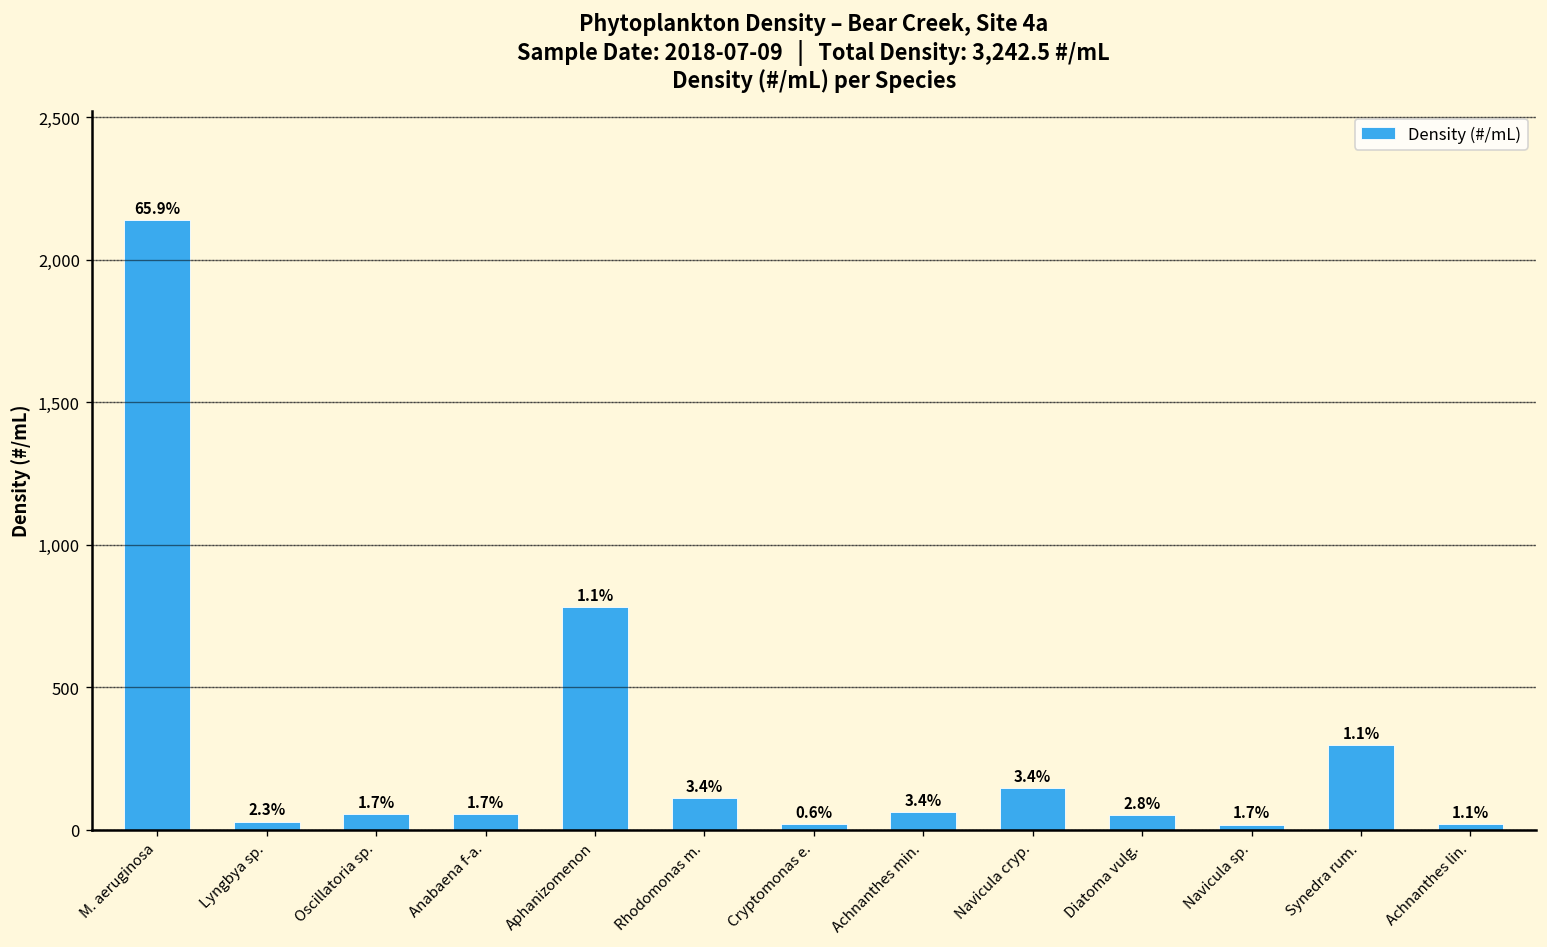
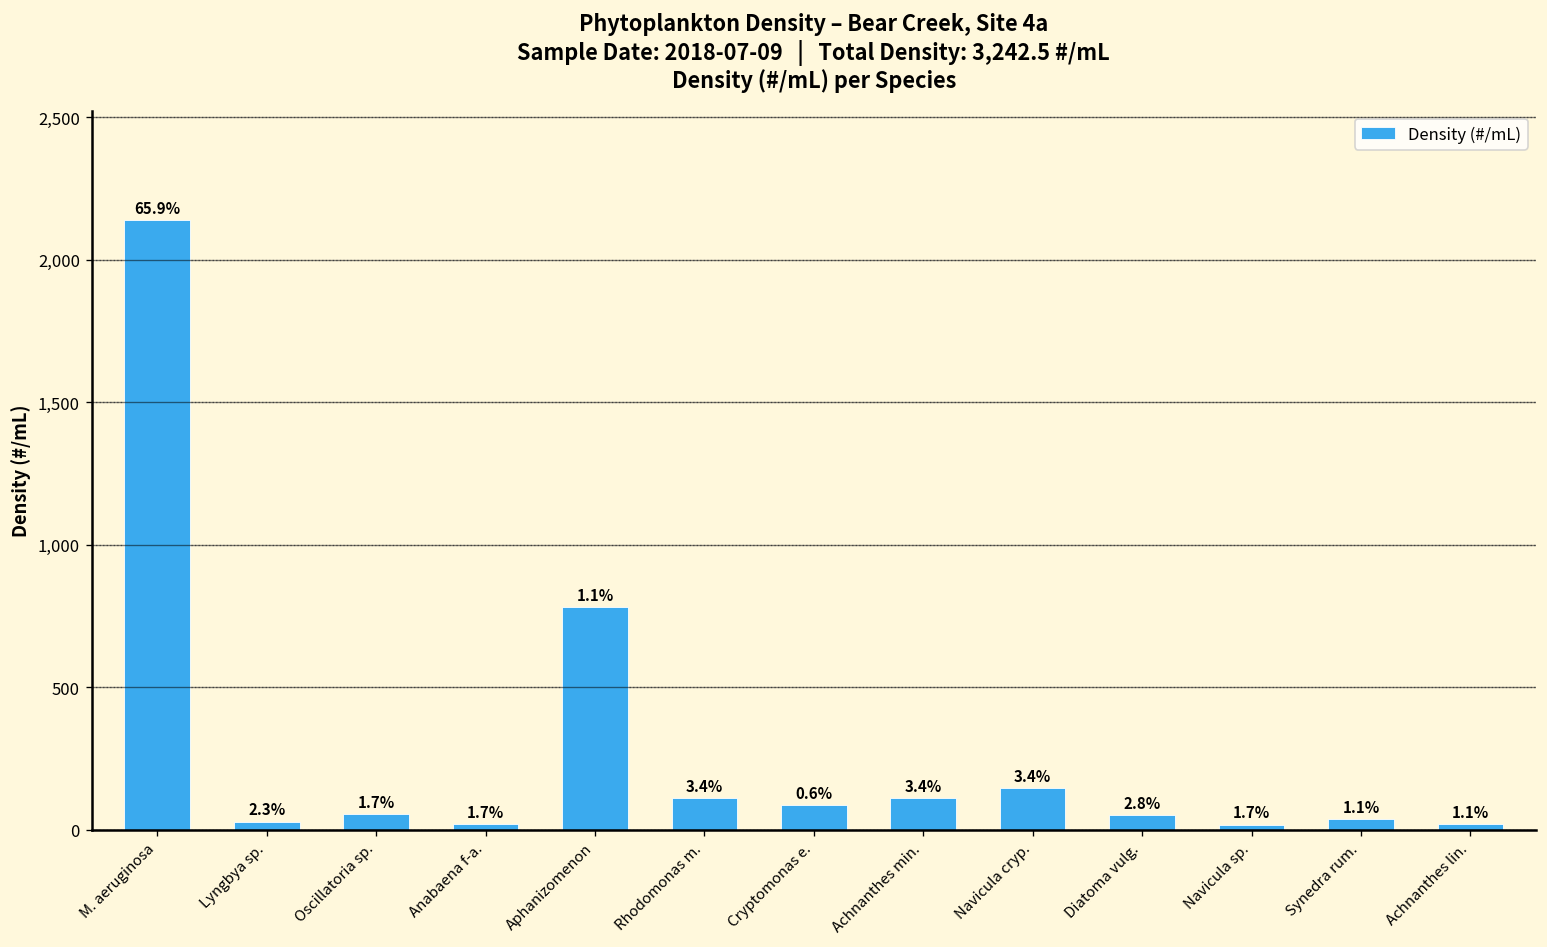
  {
-   "Anabaena f-a.": 60,
-   "Cryptomonas e.": 20,
-   "Achnanthes min.": 60,
-   "Synedra rum.": 300
+   "Anabaena f-a.": 20,
+   "Cryptomonas e.": 80,
+   "Achnanthes min.": 110,
+   "Synedra rum.": 40
  }
